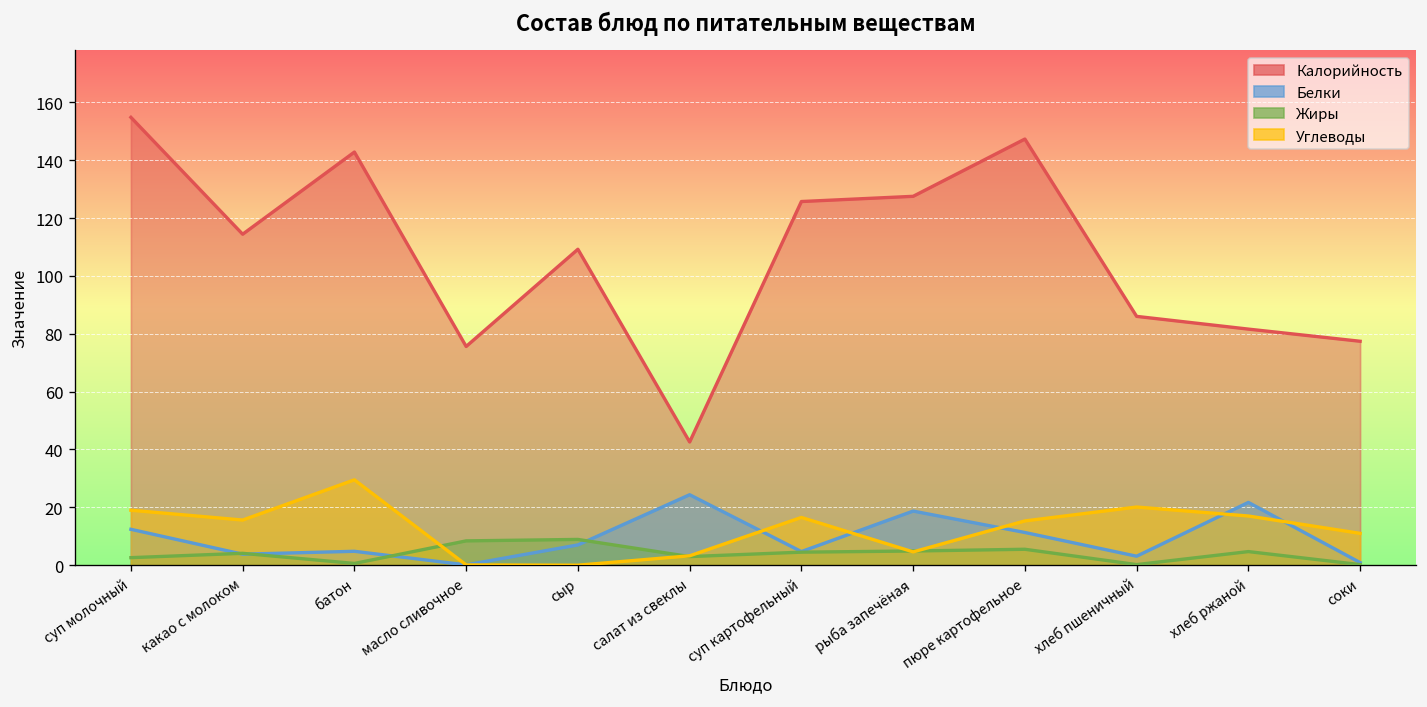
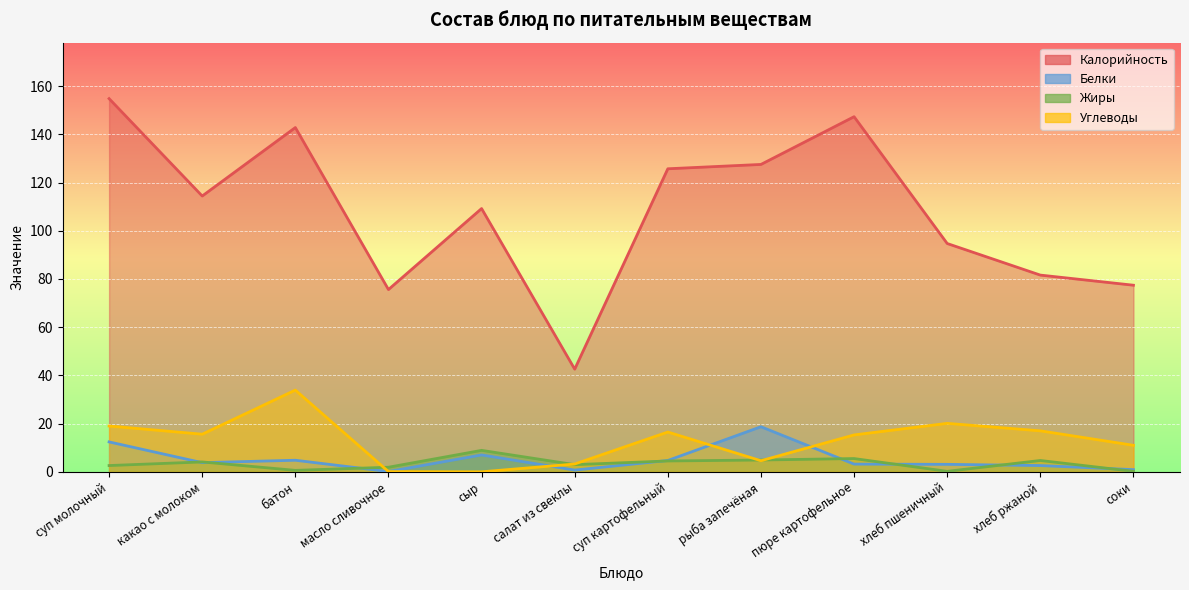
  {
    "Калорийность": {
      "суп молочный": 155,
      "какао с молоком": 114,
      "батон": 143,
      "масло сливочное": 76,
      "сыр": 109,
      "салат из свеклы": 43,
      "суп картофельный": 126,
      "рыба запечёная": 128,
      "пюре картофельное": 147,
-     "хлеб пшеничный": 86,
+     "хлеб пшеничный": 95,
      "хлеб ржаной": 82,
      "соки": 77
    },
    "Белки": {
      "суп молочный": 12,
      "батон": 5,
      "сыр": 7,
-     "салат из свеклы": 24,
+     "салат из свеклы": 1,
      "рыба запечёная": 19,
-     "пюре картофельное": 11,
+     "пюре картофельное": 3,
      "хлеб пшеничный": 3,
-     "хлеб ржаной": 22
+     "хлеб ржаной": 3
    },
    "Жиры": {
      "суп молочный": 3,
      "батон": 1,
-     "масло сливочное": 8,
+     "масло сливочное": 2,
      "сыр": 9,
      "пюре картофельное": 6,
      "хлеб пшеничный": 0,
      "хлеб ржаной": 5
    },
    "Углеводы": {
      "суп молочный": 19,
      "какао с молоком": 16,
-     "батон": 30,
+     "батон": 34,
      "сыр": 0,
      "суп картофельный": 17,
      "пюре картофельное": 15,
      "хлеб пшеничный": 20,
      "хлеб ржаной": 17,
      "соки": 11
    }
  }
